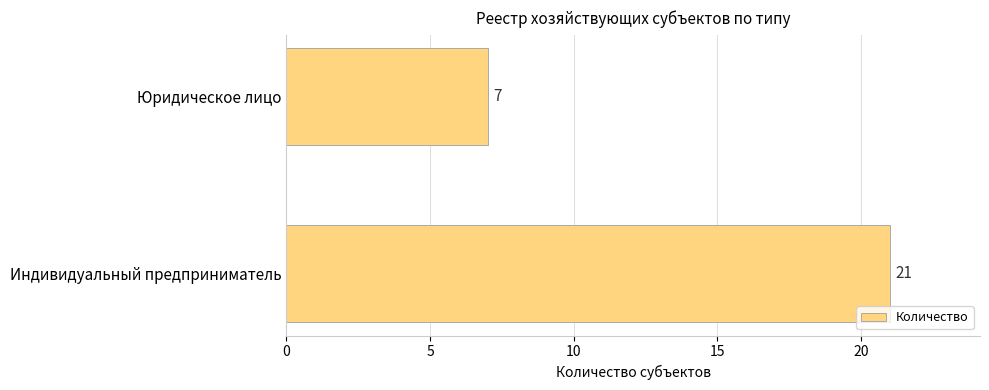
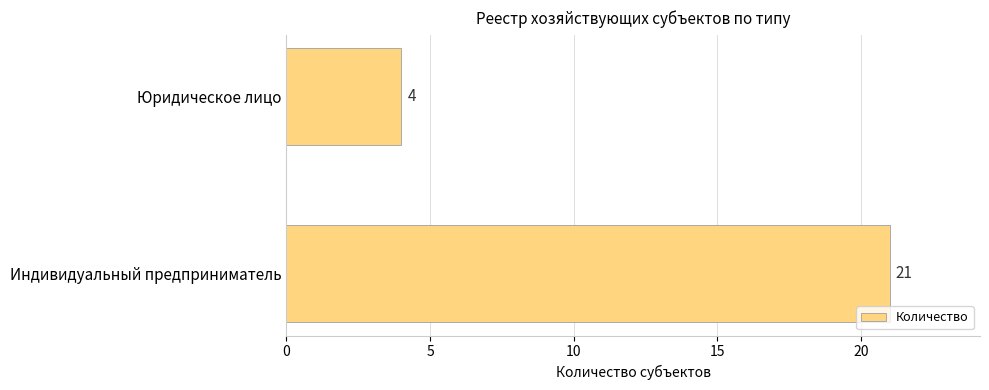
  {
-   "Юридическое лицо": 7,
+   "Юридическое лицо": 4,
    "Индивидуальный предприниматель": 21
  }
